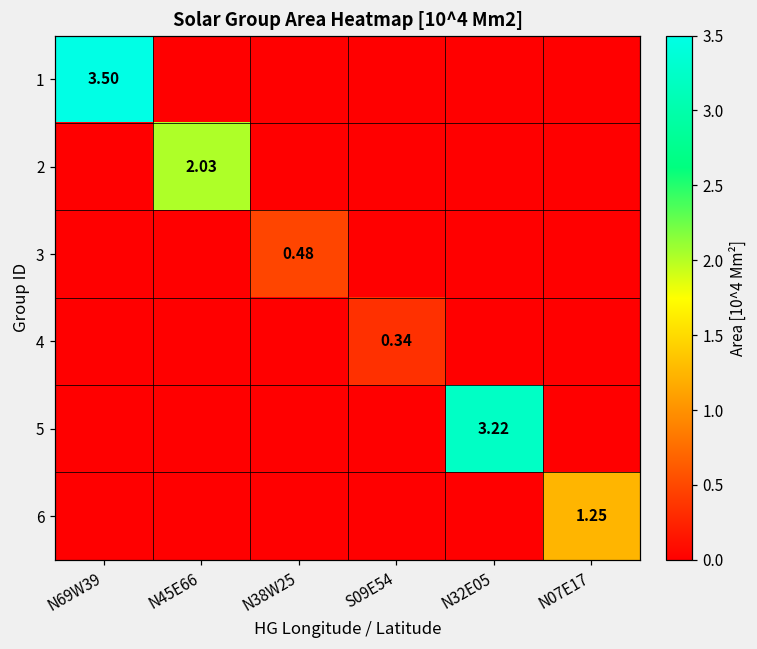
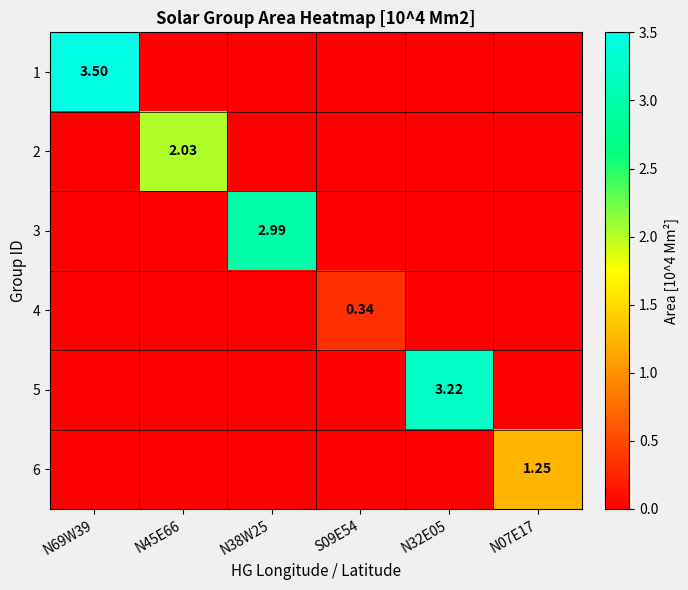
  {
    "1": {
      "N69W39": 3.50
    },
    "2": {
      "N45E66": 2.03
    },
    "3": {
-     "N38W25": 0.48
+     "N38W25": 2.99
    },
    "4": {
      "S09E54": 0.34
    },
    "5": {
      "N32E05": 3.22
    },
    "6": {
      "N07E17": 1.25
    }
  }
